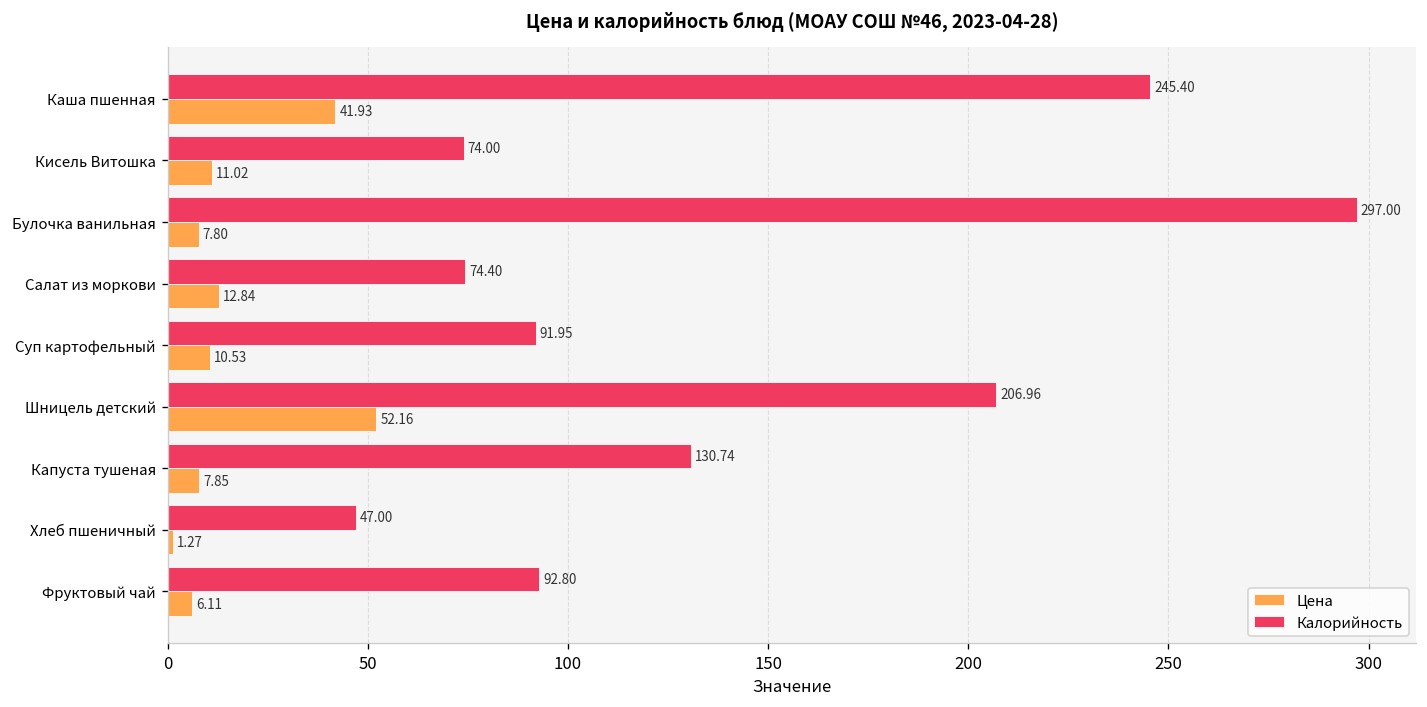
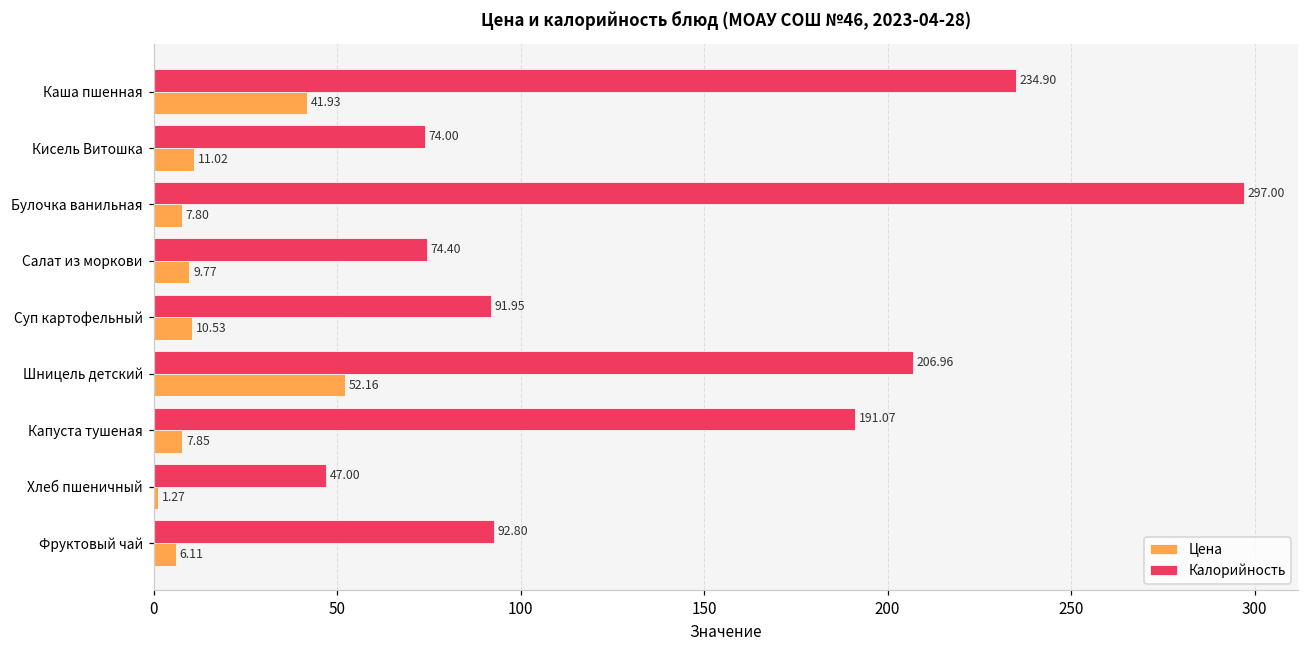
  {
    "Цена": {
      "Каша пшенная": 41.93,
      "Кисель Витошка": 11.02,
      "Булочка ванильная": 7.80,
-     "Салат из моркови": 12.84,
+     "Салат из моркови": 9.77,
      "Суп картофельный": 10.53,
      "Шницель детский": 52.16,
      "Капуста тушеная": 7.85,
      "Хлеб пшеничный": 1.27,
      "Фруктовый чай": 6.11
    },
    "Калорийность": {
-     "Каша пшенная": 245.40,
+     "Каша пшенная": 234.90,
      "Кисель Витошка": 74.00,
      "Булочка ванильная": 297.00,
      "Салат из моркови": 74.40,
      "Суп картофельный": 91.95,
      "Шницель детский": 206.96,
-     "Капуста тушеная": 130.74,
+     "Капуста тушеная": 191.07,
      "Хлеб пшеничный": 47.00,
      "Фруктовый чай": 92.80
    }
  }
